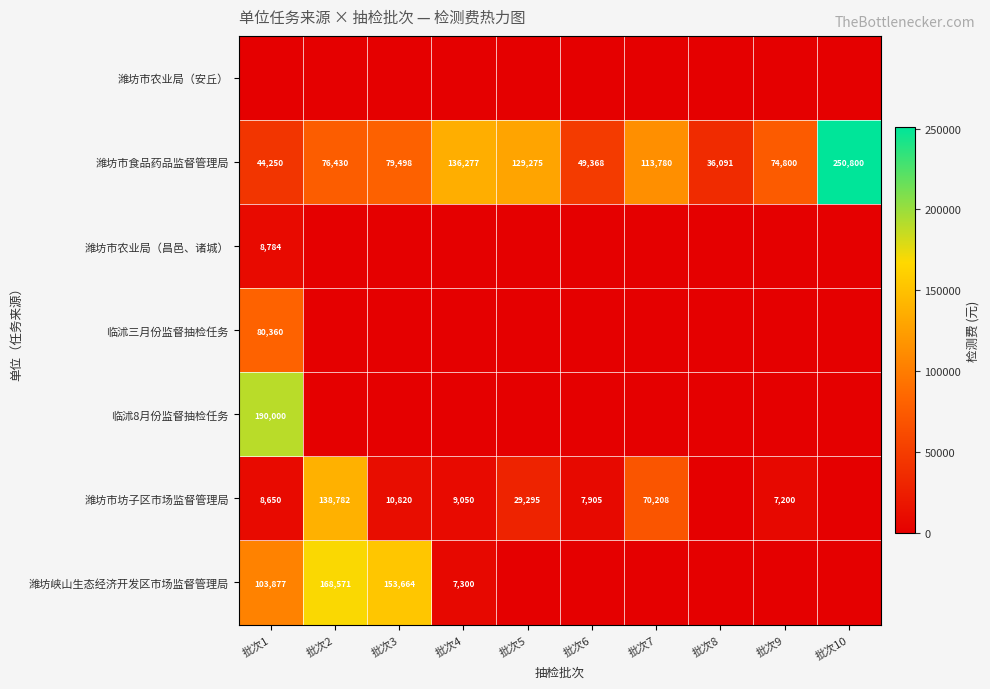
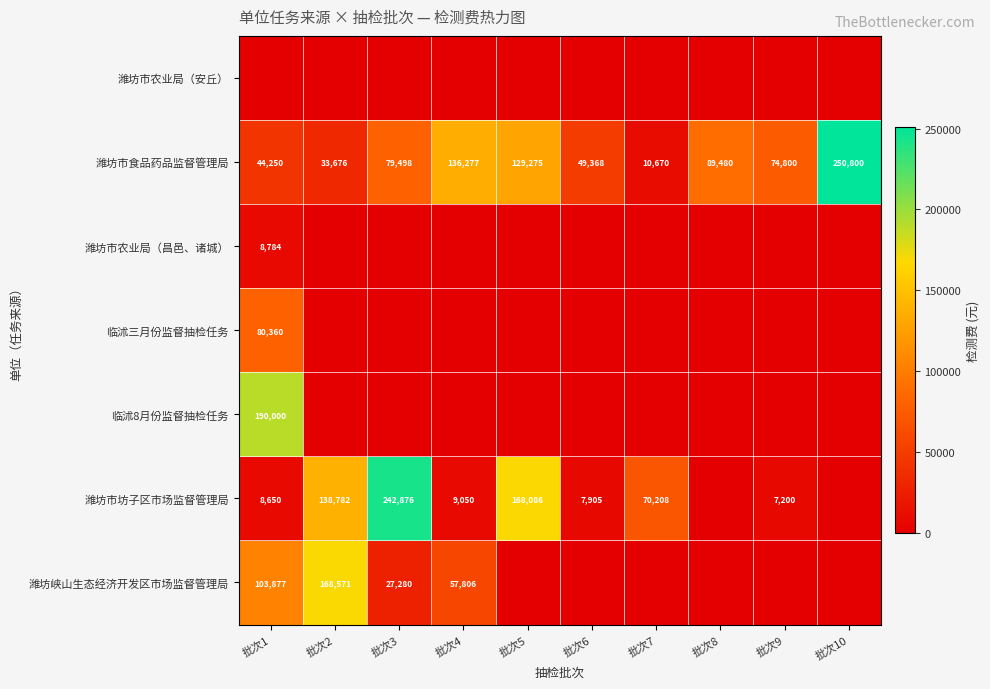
  {
    "潍坊市食品药品监督管理局": {
      "批次1": "44,250",
-     "批次2": "76,430",
+     "批次2": "33,676",
      "批次3": "79,498",
      "批次4": "136,277",
      "批次5": "129,275",
      "批次6": "49,368",
-     "批次7": "113,780",
-     "批次8": "36,091",
+     "批次7": "10,670",
+     "批次8": "89,480",
      "批次9": "74,800",
      "批次10": "250,800"
    },
    "潍坊市农业局（昌邑、诸城）": {
      "批次1": "8,784"
    },
    "临沭三月份监督抽检任务": {
      "批次1": "80,360"
    },
    "临沭8月份监督抽检任务": {
      "批次1": "190,000"
    },
    "潍坊市坊子区市场监督管理局": {
      "批次1": "8,650",
      "批次2": "138,782",
-     "批次3": "10,820",
+     "批次3": "242,876",
      "批次4": "9,050",
-     "批次5": "29,295",
+     "批次5": "168,086",
      "批次6": "7,905",
      "批次7": "70,208",
      "批次9": "7,200"
    },
    "潍坊峡山生态经济开发区市场监督管理局": {
      "批次1": "103,877",
      "批次2": "168,571",
-     "批次3": "153,664",
-     "批次4": "7,300"
+     "批次3": "27,280",
+     "批次4": "57,806"
    }
  }
